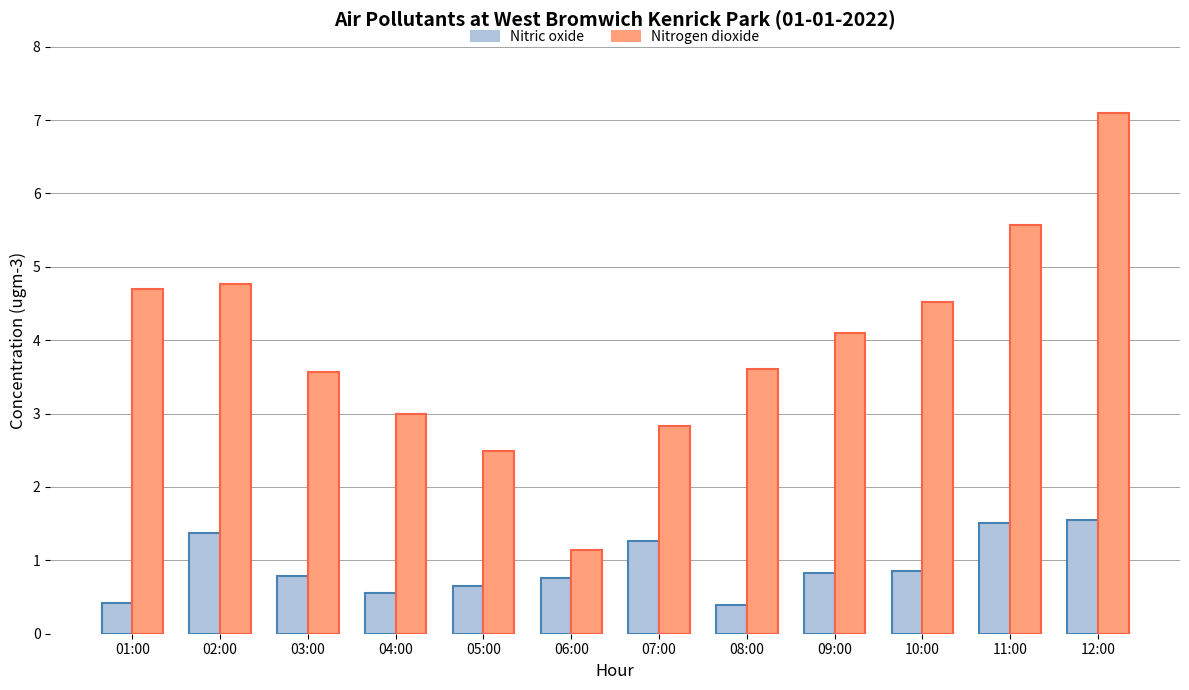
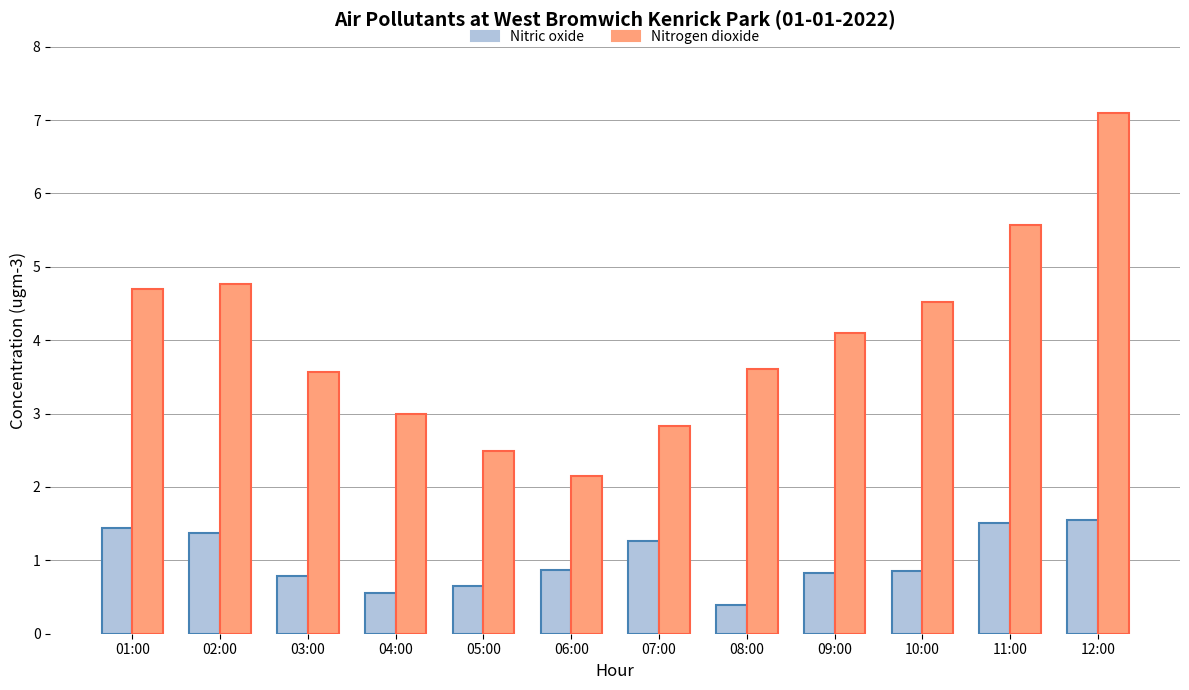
  {
    "Nitric oxide": {
-     "01:00": 0.4,
+     "01:00": 1.4,
      "02:00": 1.4,
      "03:00": 0.8,
      "04:00": 0.5,
      "05:00": 0.7,
-     "06:00": 0.8,
+     "06:00": 0.9,
      "07:00": 1.3,
      "08:00": 0.4,
      "09:00": 0.8,
      "10:00": 0.9,
      "11:00": 1.5,
      "12:00": 1.5
    },
    "Nitrogen dioxide": {
      "01:00": 4.7,
      "02:00": 4.8,
      "03:00": 3.6,
      "04:00": 3.0,
      "05:00": 2.5,
-     "06:00": 1.1,
+     "06:00": 2.2,
      "07:00": 2.8,
      "08:00": 3.6,
      "09:00": 4.1,
      "10:00": 4.5,
      "11:00": 5.6,
      "12:00": 7.1
    }
  }
